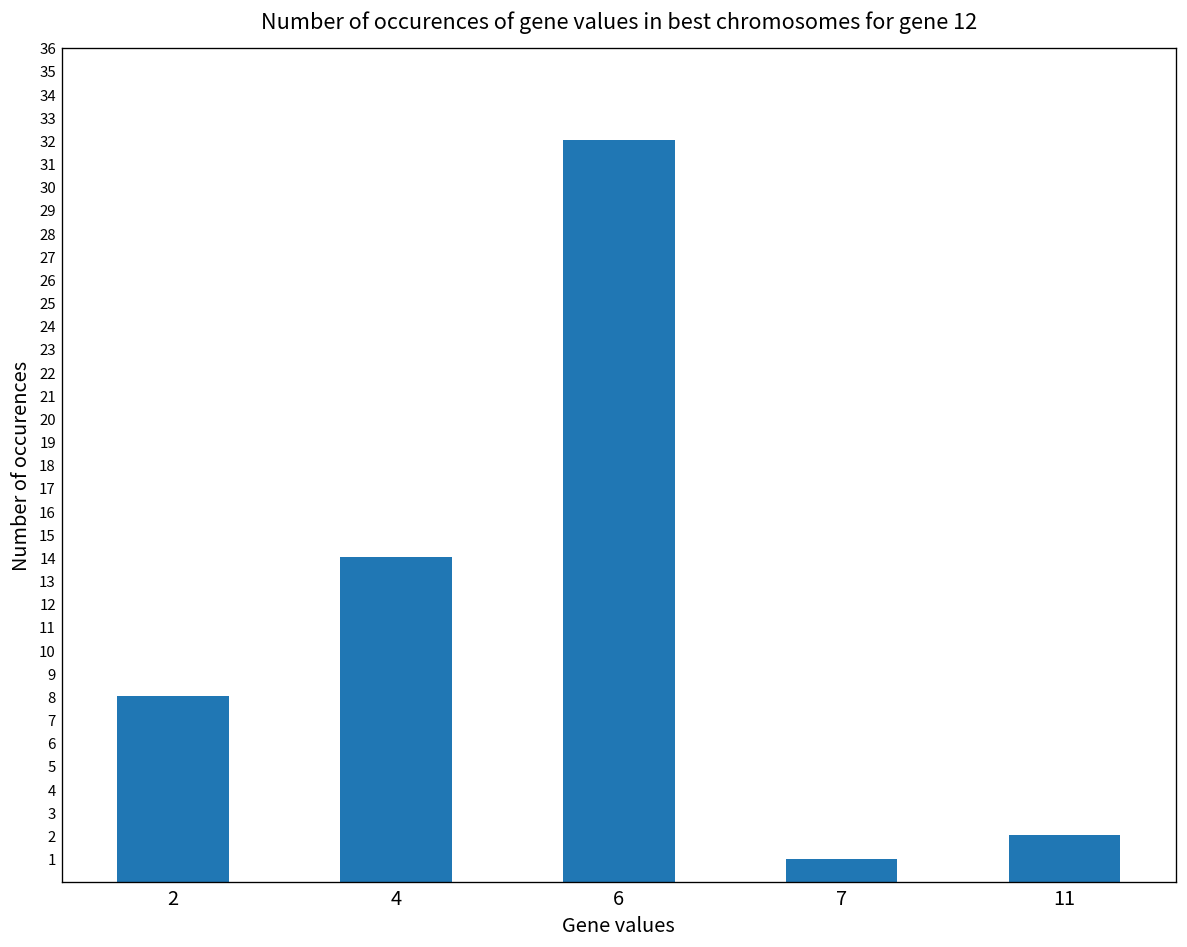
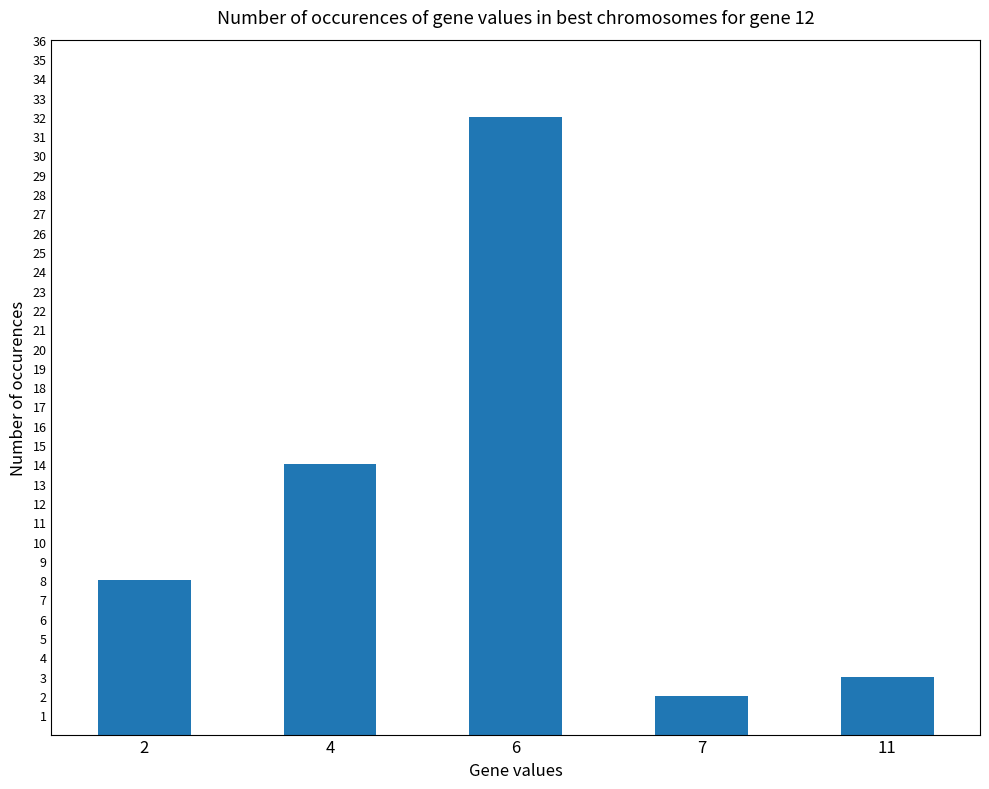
  {
    "2": 8,
    "4": 14,
    "6": 32,
-   "7": 1,
-   "11": 2
+   "7": 2,
+   "11": 3
  }
